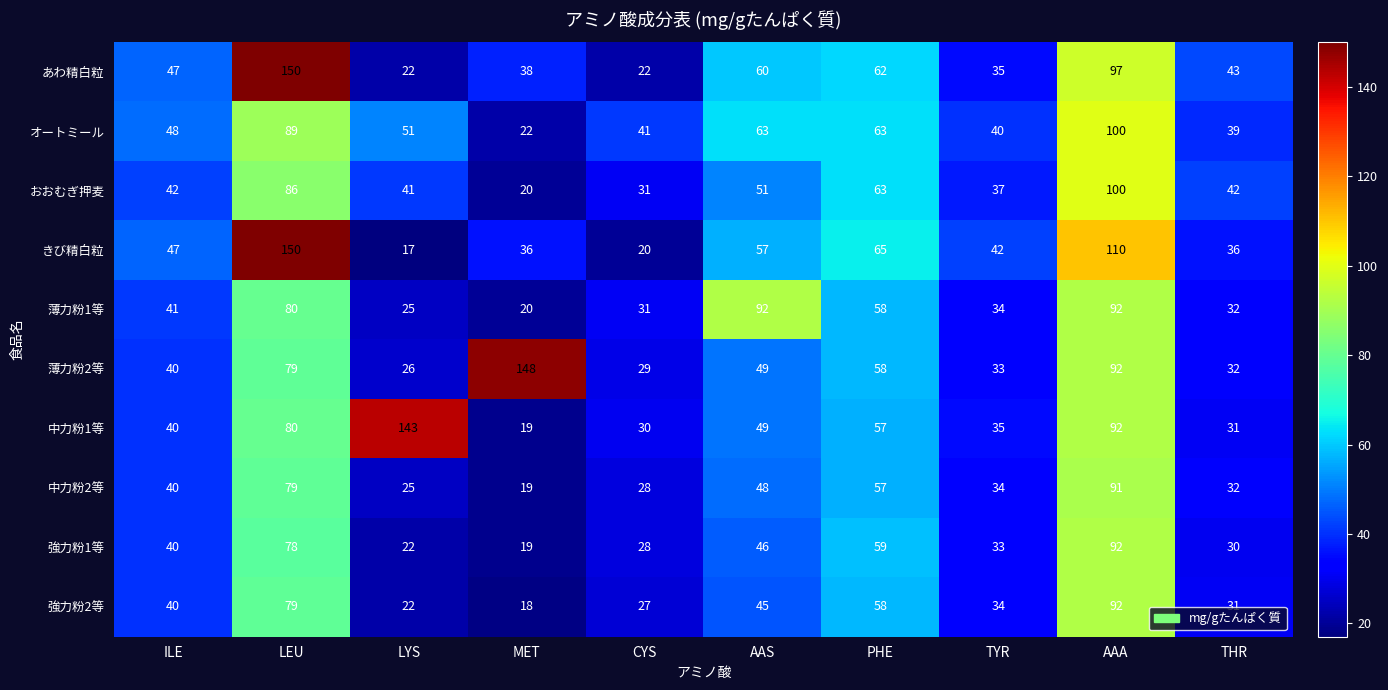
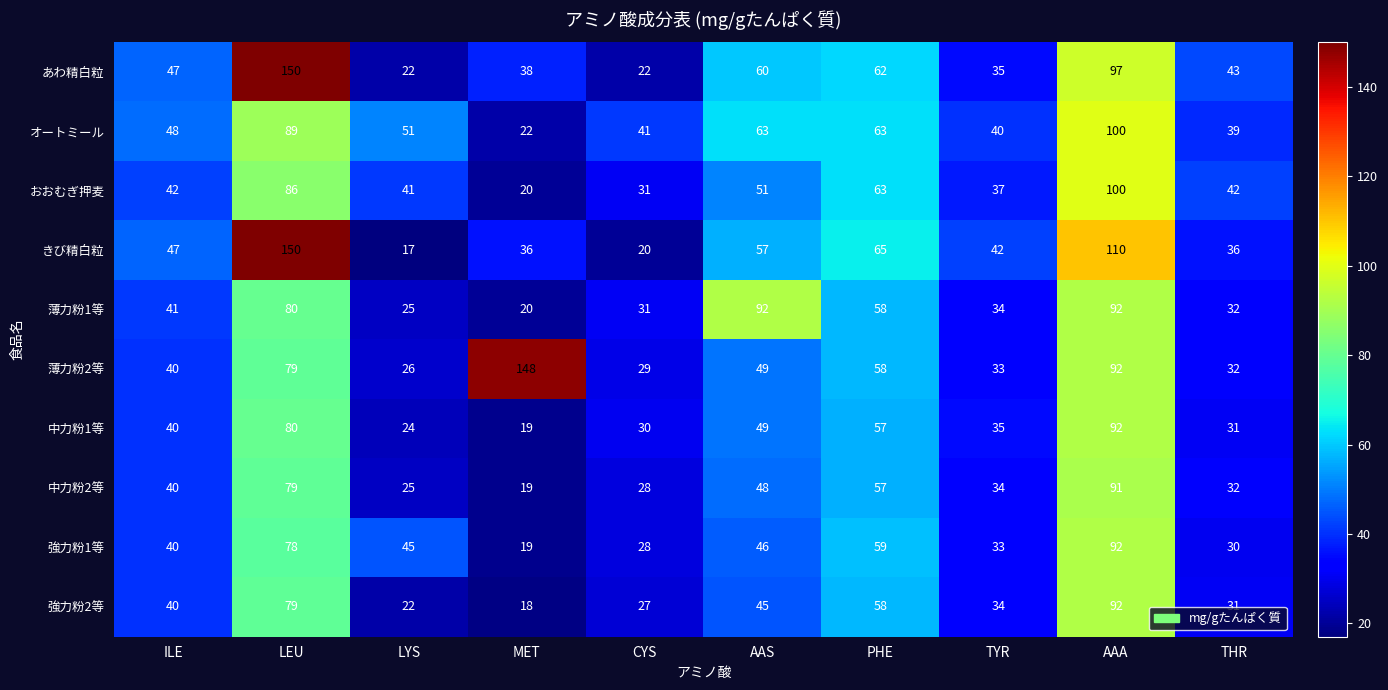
  {
    "あわ精白粒": {
      "ILE": 47,
      "LEU": 150,
      "LYS": 22,
      "MET": 38,
      "CYS": 22,
      "AAS": 60,
      "PHE": 62,
      "TYR": 35,
      "AAA": 97,
      "THR": 43
    },
    "オートミール": {
      "ILE": 48,
      "LEU": 89,
      "LYS": 51,
      "MET": 22,
      "CYS": 41,
      "AAS": 63,
      "PHE": 63,
      "TYR": 40,
      "AAA": 100,
      "THR": 39
    },
    "おおむぎ押麦": {
      "ILE": 42,
      "LEU": 86,
      "LYS": 41,
      "MET": 20,
      "CYS": 31,
      "AAS": 51,
      "PHE": 63,
      "TYR": 37,
      "AAA": 100,
      "THR": 42
    },
    "きび精白粒": {
      "ILE": 47,
      "LEU": 150,
      "LYS": 17,
      "MET": 36,
      "CYS": 20,
      "AAS": 57,
      "PHE": 65,
      "TYR": 42,
      "AAA": 110,
      "THR": 36
    },
    "薄力粉1等": {
      "ILE": 41,
      "LEU": 80,
      "LYS": 25,
      "MET": 20,
      "CYS": 31,
      "AAS": 92,
      "PHE": 58,
      "TYR": 34,
      "AAA": 92,
      "THR": 32
    },
    "薄力粉2等": {
      "ILE": 40,
      "LEU": 79,
      "LYS": 26,
      "MET": 148,
      "CYS": 29,
      "AAS": 49,
      "PHE": 58,
      "TYR": 33,
      "AAA": 92,
      "THR": 32
    },
    "中力粉1等": {
      "ILE": 40,
      "LEU": 80,
-     "LYS": 143,
+     "LYS": 24,
      "MET": 19,
      "CYS": 30,
      "AAS": 49,
      "PHE": 57,
      "TYR": 35,
      "AAA": 92,
      "THR": 31
    },
    "中力粉2等": {
      "ILE": 40,
      "LEU": 79,
      "LYS": 25,
      "MET": 19,
      "CYS": 28,
      "AAS": 48,
      "PHE": 57,
      "TYR": 34,
      "AAA": 91,
      "THR": 32
    },
    "強力粉1等": {
      "ILE": 40,
      "LEU": 78,
-     "LYS": 22,
+     "LYS": 45,
      "MET": 19,
      "CYS": 28,
      "AAS": 46,
      "PHE": 59,
      "TYR": 33,
      "AAA": 92,
      "THR": 30
    },
    "強力粉2等": {
      "ILE": 40,
      "LEU": 79,
      "LYS": 22,
      "MET": 18,
      "CYS": 27,
      "AAS": 45,
      "PHE": 58,
      "TYR": 34,
      "AAA": 92
    }
  }
